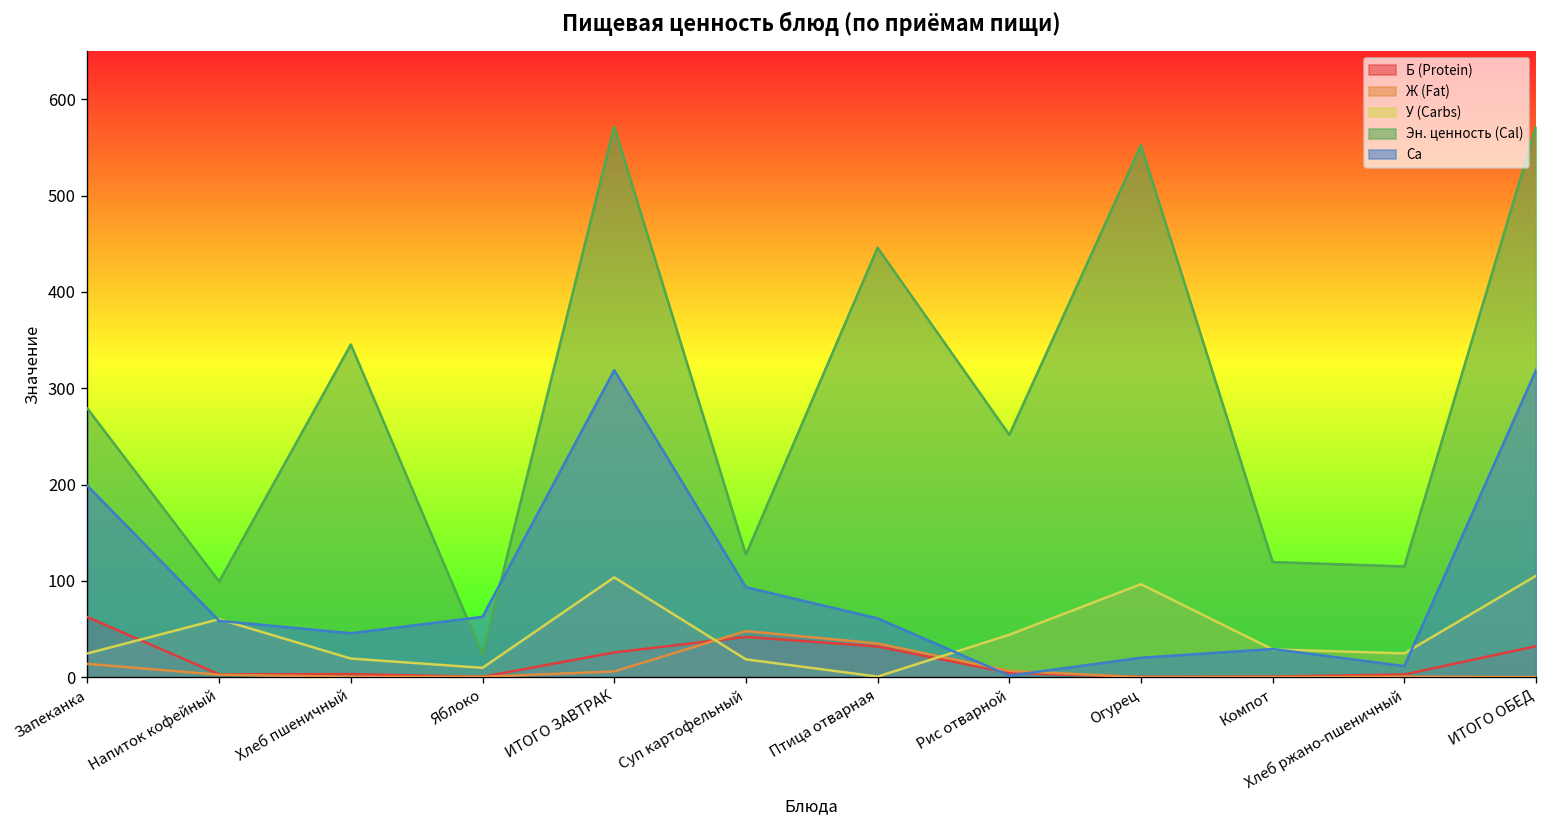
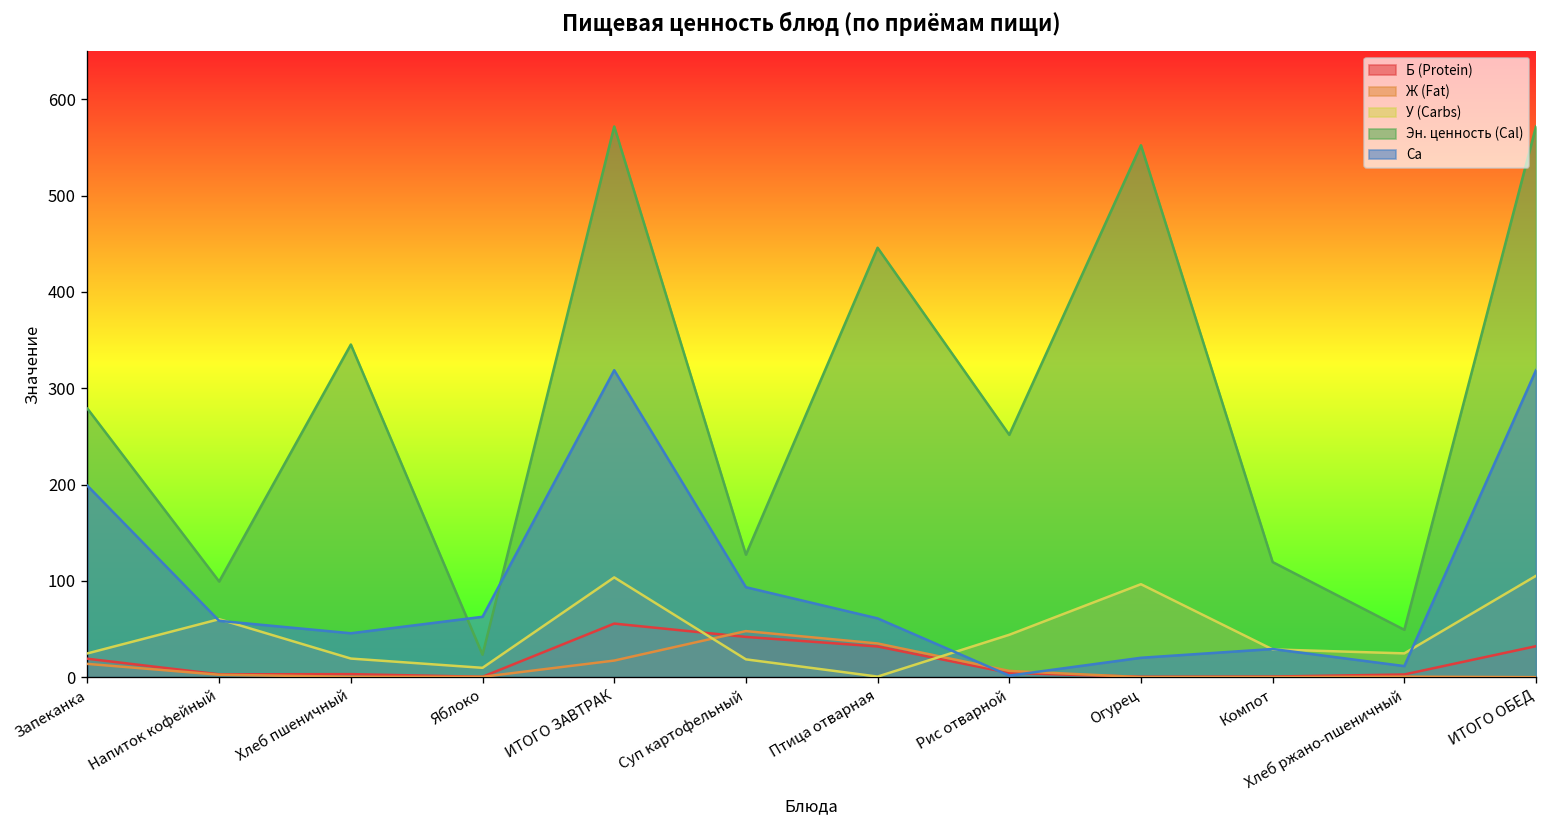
  {
    "Б (Protein)": {
-     "Запеканка": 60,
-     "ИТОГО ЗАВТРАК": 30,
+     "Запеканка": 20,
+     "ИТОГО ЗАВТРАК": 60,
      "Суп картофельный": 40,
      "ИТОГО ОБЕД": 30
    },
    "Ж (Fat)": {
      "Запеканка": 10,
-     "ИТОГО ЗАВТРАК": 10,
+     "ИТОГО ЗАВТРАК": 20,
      "Суп картофельный": 50,
      "ИТОГО ОБЕД": 0
    },
    "У (Carbs)": {
      "Запеканка": 20,
      "Хлеб пшеничный": 20,
      "Яблоко": 10,
      "ИТОГО ЗАВТРАК": 100,
      "Суп картофельный": 20,
      "Птица отварная": 0,
      "Рис отварной": 40,
      "Огурец": 100,
      "Хлеб ржано-пшеничный": 20,
      "ИТОГО ОБЕД": 110
    },
    "Эн. ценность (Cal)": {
      "Запеканка": 280,
      "Напиток кофейный": 100,
      "Хлеб пшеничный": 350,
      "Яблоко": 20,
      "ИТОГО ЗАВТРАК": 570,
      "Суп картофельный": 130,
      "Птица отварная": 450,
      "Рис отварной": 250,
      "Огурец": 550,
      "Компот": 120,
-     "Хлеб ржано-пшеничный": 110,
+     "Хлеб ржано-пшеничный": 50,
      "ИТОГО ОБЕД": 570
    },
    "Ca": {
      "Запеканка": 200,
      "Хлеб пшеничный": 50,
      "Яблоко": 60,
      "ИТОГО ЗАВТРАК": 320,
      "Суп картофельный": 90,
      "Птица отварная": 60,
      "Огурец": 20,
      "Хлеб ржано-пшеничный": 10,
      "ИТОГО ОБЕД": 320
    }
  }
